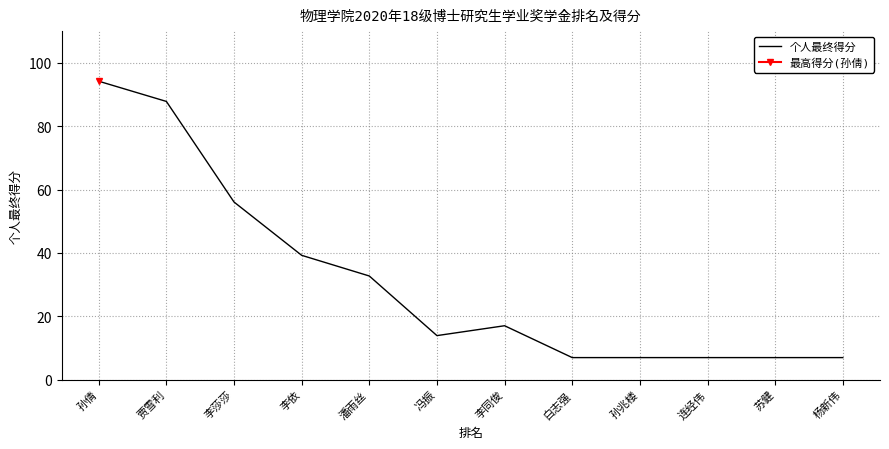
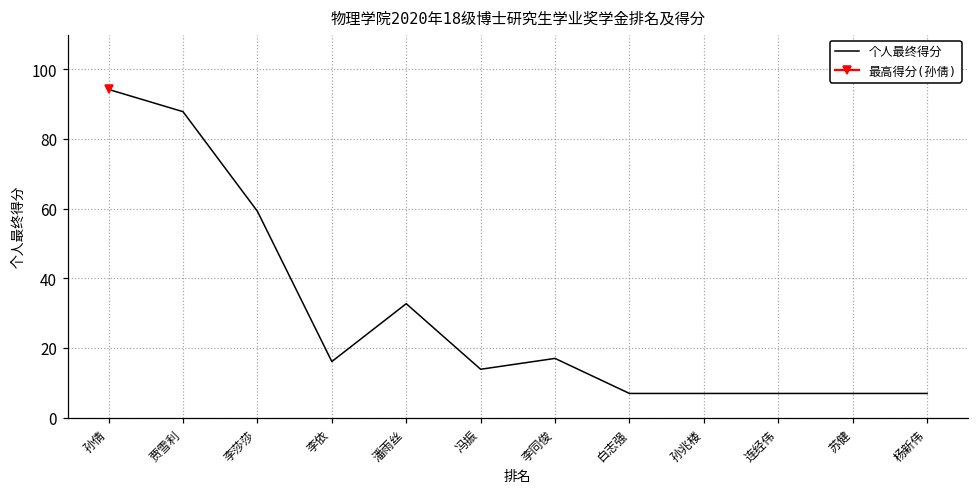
  {
    "个人最终得分": {
      "贾雪利": 88,
-     "李莎莎": 56,
-     "李依": 39,
+     "李莎莎": 59,
+     "李依": 16,
      "潘雨丝": 33,
      "冯振": 14,
      "李同俊": 17,
      "白志强": 7,
      "孙兆楼": 7,
      "连经伟": 7,
      "苏健": 7,
      "杨新伟": 7
    }
  }
